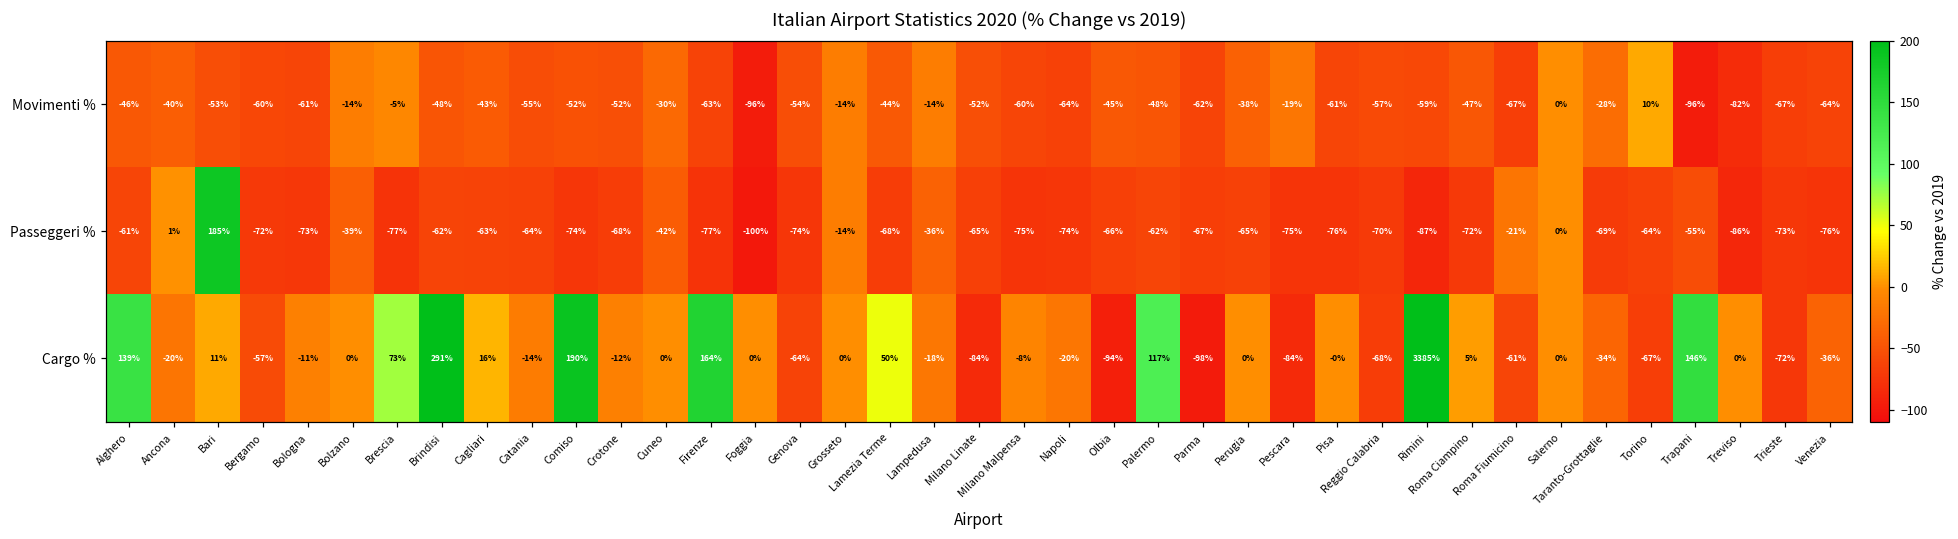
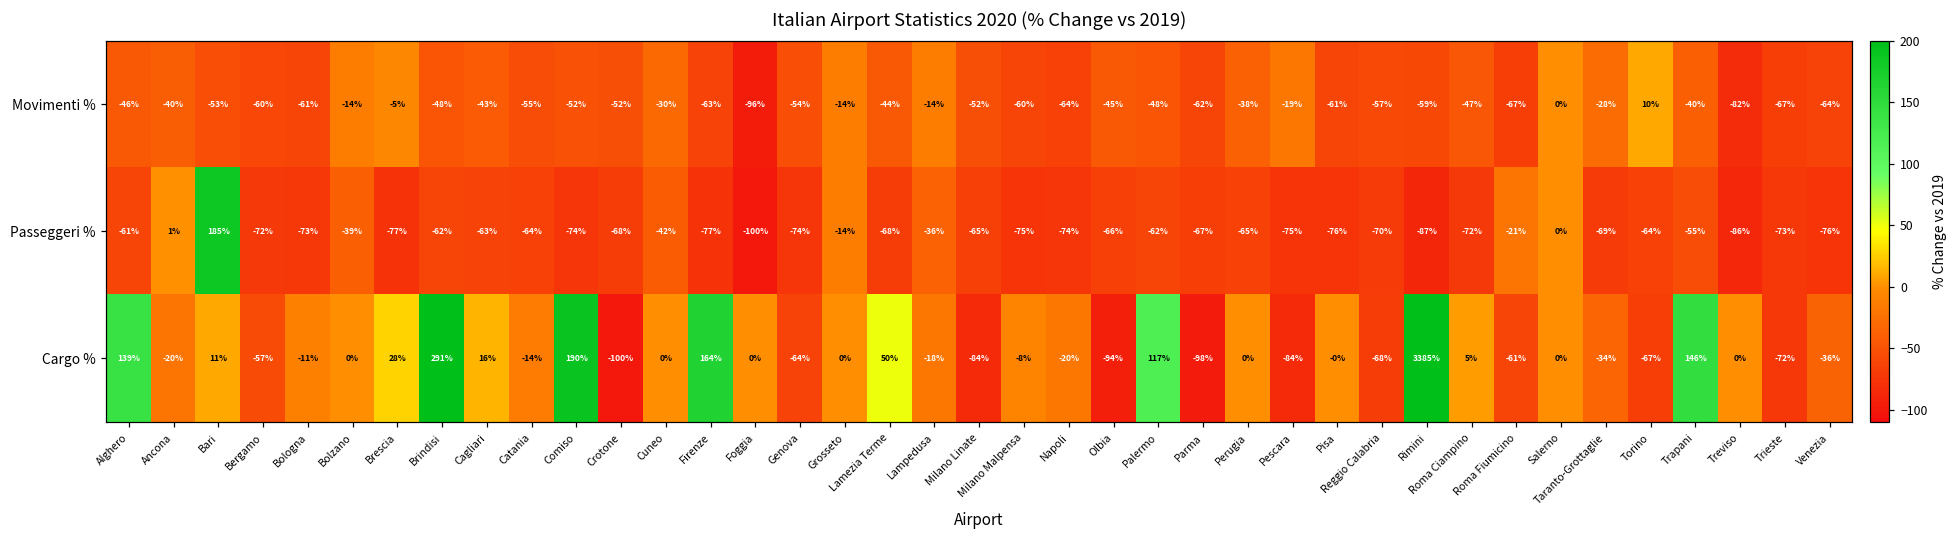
  {
    "Movimenti %": {
      "Alghero": "-46%",
      "Ancona": "-40%",
      "Bari": "-53%",
      "Bergamo": "-60%",
      "Bologna": "-61%",
      "Bolzano": "-14%",
      "Brescia": "-5%",
      "Brindisi": "-48%",
      "Cagliari": "-43%",
      "Catania": "-55%",
      "Comiso": "-52%",
      "Crotone": "-52%",
      "Cuneo": "-30%",
      "Firenze": "-63%",
      "Foggia": "-96%",
      "Genova": "-54%",
      "Grosseto": "-14%",
      "Lamezia Terme": "-44%",
      "Lampedusa": "-14%",
      "Milano Linate": "-52%",
      "Milano Malpensa": "-60%",
      "Napoli": "-64%",
      "Olbia": "-45%",
      "Palermo": "-48%",
      "Parma": "-62%",
      "Perugia": "-38%",
      "Pescara": "-19%",
      "Pisa": "-61%",
      "Reggio Calabria": "-57%",
      "Rimini": "-59%",
      "Roma Ciampino": "-47%",
      "Roma Fiumicino": "-67%",
      "Salerno": "0%",
      "Taranto-Grottaglie": "-28%",
      "Torino": "10%",
-     "Trapani": "-96%",
+     "Trapani": "-40%",
      "Treviso": "-82%",
      "Trieste": "-67%",
      "Venezia": "-64%"
    },
    "Passeggeri %": {
      "Alghero": "-61%",
      "Ancona": "1%",
      "Bari": "185%",
      "Bergamo": "-72%",
      "Bologna": "-73%",
      "Bolzano": "-39%",
      "Brescia": "-77%",
      "Brindisi": "-62%",
      "Cagliari": "-63%",
      "Catania": "-64%",
      "Comiso": "-74%",
      "Crotone": "-68%",
      "Cuneo": "-42%",
      "Firenze": "-77%",
      "Foggia": "-100%",
      "Genova": "-74%",
      "Grosseto": "-14%",
      "Lamezia Terme": "-68%",
      "Lampedusa": "-36%",
      "Milano Linate": "-65%",
      "Milano Malpensa": "-75%",
      "Napoli": "-74%",
      "Olbia": "-66%",
      "Palermo": "-62%",
      "Parma": "-67%",
      "Perugia": "-65%",
      "Pescara": "-75%",
      "Pisa": "-76%",
      "Reggio Calabria": "-70%",
      "Rimini": "-87%",
      "Roma Ciampino": "-72%",
      "Roma Fiumicino": "-21%",
      "Salerno": "0%",
      "Taranto-Grottaglie": "-69%",
      "Torino": "-64%",
      "Trapani": "-55%",
      "Treviso": "-86%",
      "Trieste": "-73%",
      "Venezia": "-76%"
    },
    "Cargo %": {
      "Alghero": "139%",
      "Ancona": "-20%",
      "Bari": "11%",
      "Bergamo": "-57%",
      "Bologna": "-11%",
      "Bolzano": "0%",
-     "Brescia": "73%",
+     "Brescia": "28%",
      "Brindisi": "291%",
      "Cagliari": "16%",
      "Catania": "-14%",
      "Comiso": "190%",
-     "Crotone": "-12%",
+     "Crotone": "-100%",
      "Cuneo": "0%",
      "Firenze": "164%",
      "Foggia": "0%",
      "Genova": "-64%",
      "Grosseto": "0%",
      "Lamezia Terme": "50%",
      "Lampedusa": "-18%",
      "Milano Linate": "-84%",
      "Milano Malpensa": "-8%",
      "Napoli": "-20%",
      "Olbia": "-94%",
      "Palermo": "117%",
      "Parma": "-98%",
      "Perugia": "0%",
      "Pescara": "-84%",
      "Pisa": "-0%",
      "Reggio Calabria": "-68%",
      "Rimini": "3385%",
      "Roma Ciampino": "5%",
      "Roma Fiumicino": "-61%",
      "Salerno": "0%",
      "Taranto-Grottaglie": "-34%",
      "Torino": "-67%",
      "Trapani": "146%",
      "Treviso": "0%",
      "Trieste": "-72%",
      "Venezia": "-36%"
    }
  }
